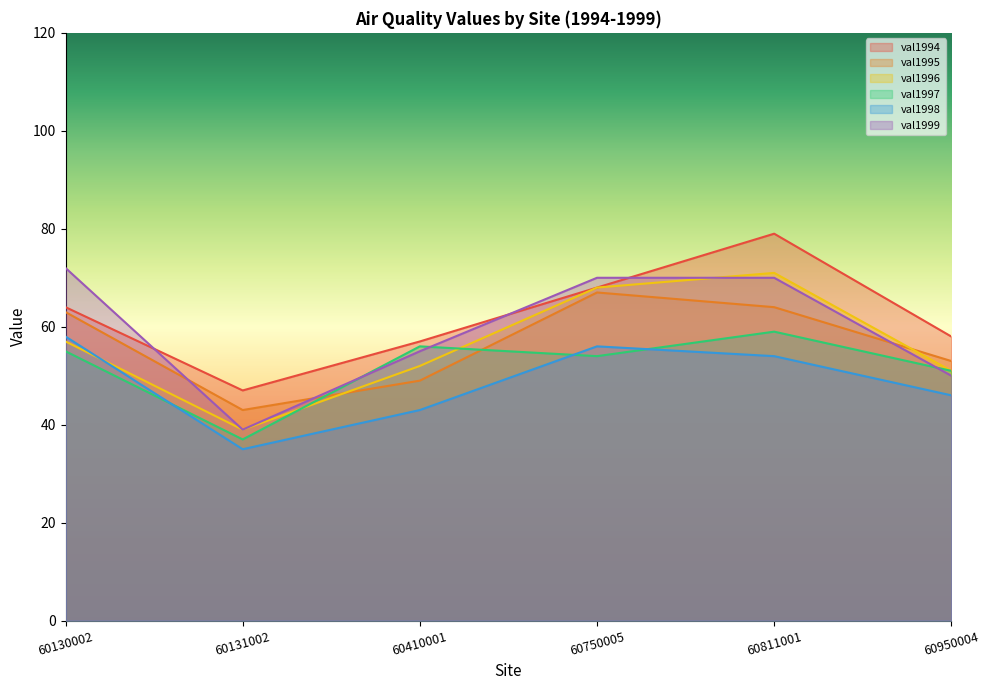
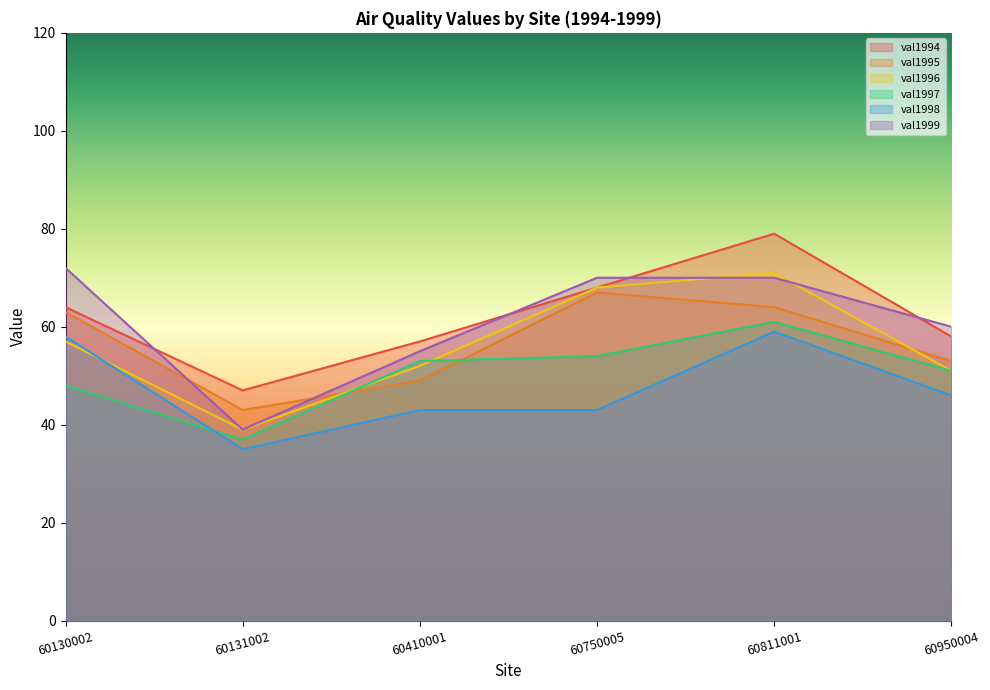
  {
    "val1997": {
-     "60130002": 55,
+     "60130002": 48,
      "60131002": 37,
-     "60410001": 56,
+     "60410001": 53,
      "60750005": 54,
-     "60811001": 59
+     "60811001": 61
    },
    "val1998": {
      "60130002": 58,
      "60131002": 35,
      "60410001": 43,
-     "60750005": 56,
-     "60811001": 54,
+     "60750005": 43,
+     "60811001": 59,
      "60950004": 46
    },
    "val1999": {
      "60130002": 72,
      "60410001": 55,
      "60750005": 70,
      "60811001": 70,
-     "60950004": 50
+     "60950004": 60
    }
  }
